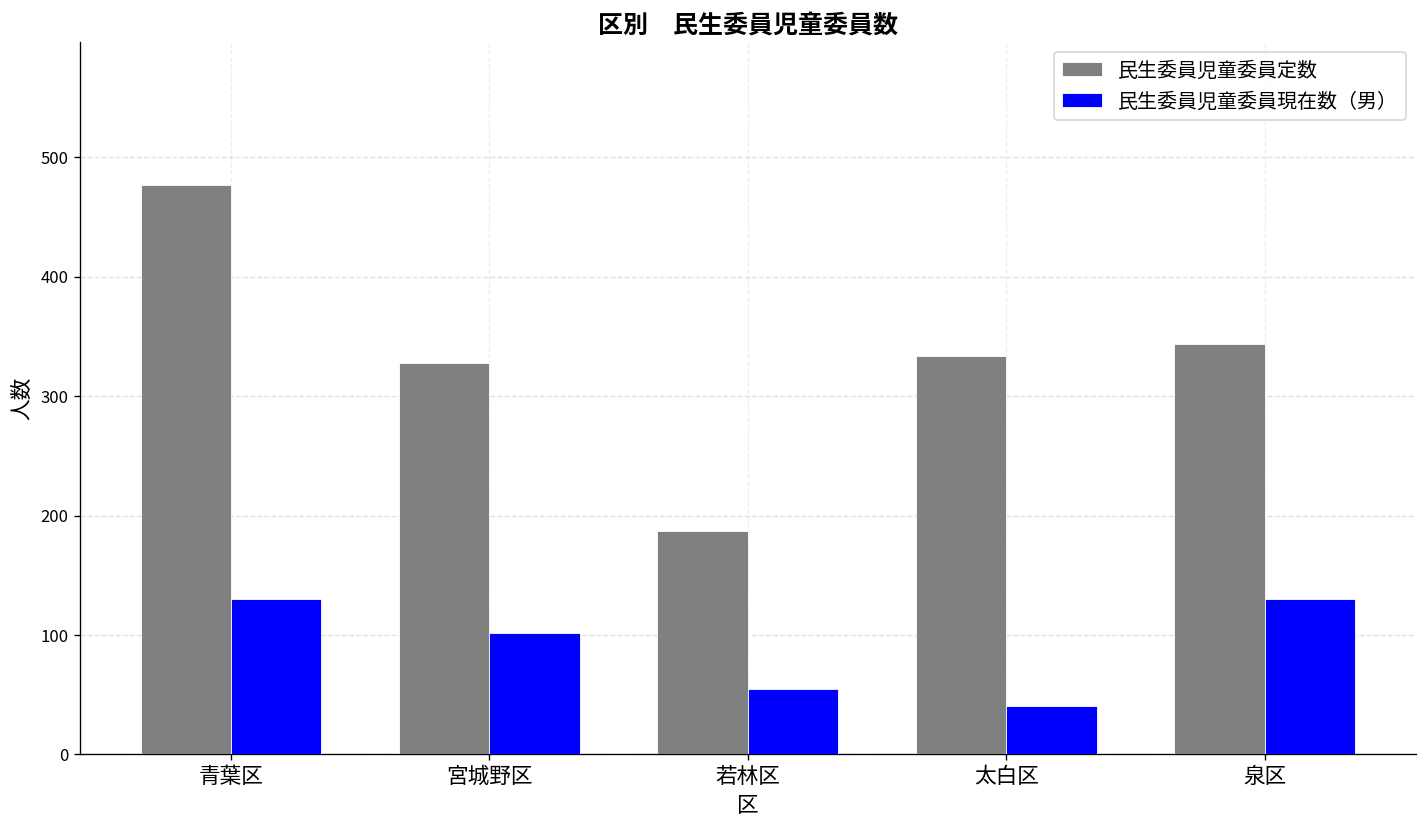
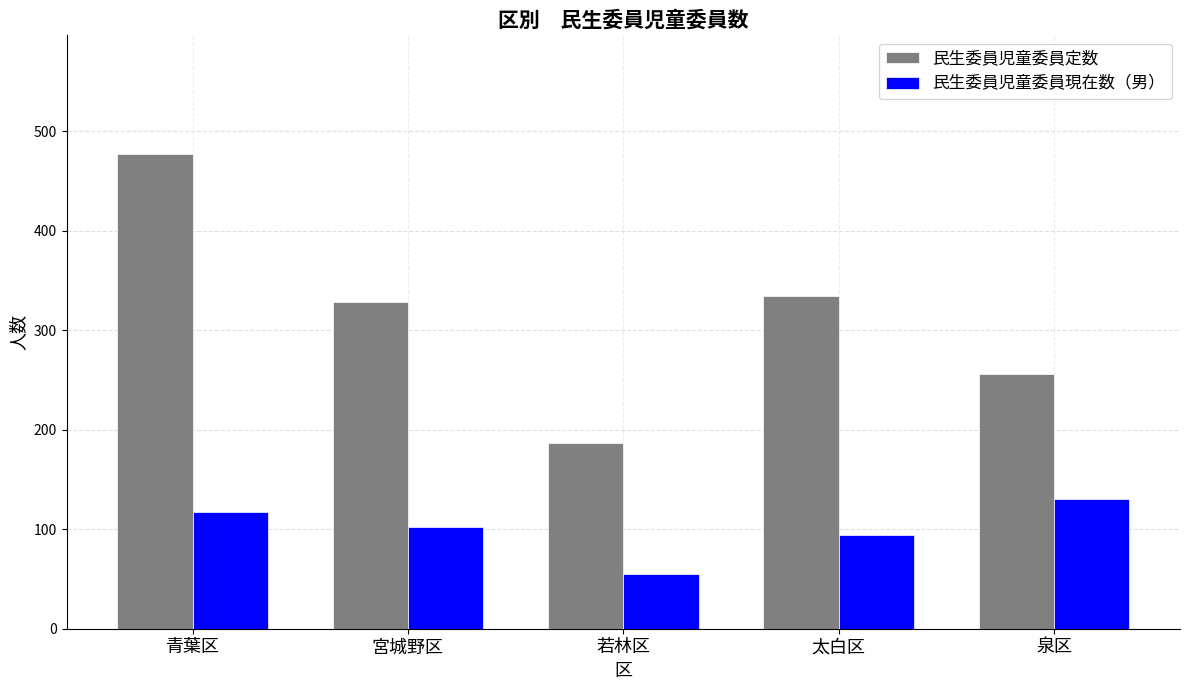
  {
    "民生委員児童委員定数": {
      "青葉区": 480,
      "宮城野区": 330,
      "若林区": 190,
      "太白区": 330,
-     "泉区": 340
+     "泉区": 260
    },
    "民生委員児童委員現在数（男）": {
-     "青葉区": 130,
+     "青葉区": 120,
      "宮城野区": 100,
      "若林区": 60,
-     "太白区": 40,
+     "太白区": 90,
      "泉区": 130
    }
  }
